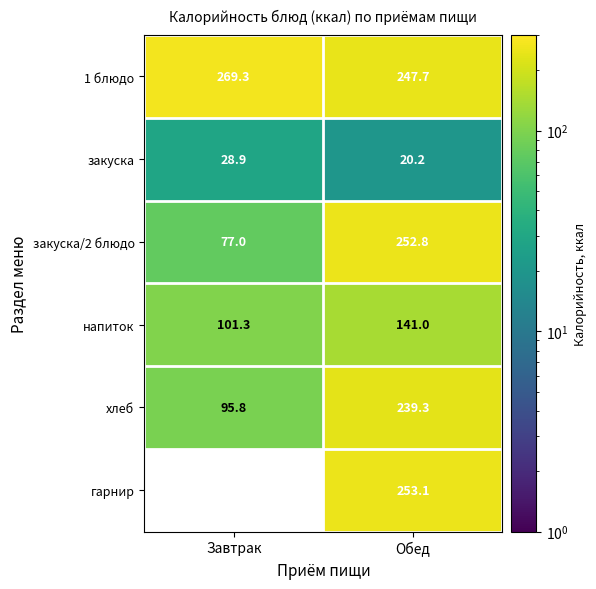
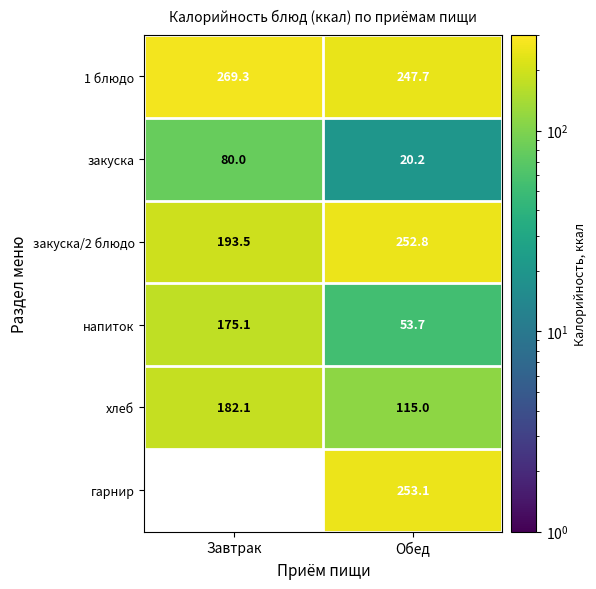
  {
    "1 блюдо": {
      "Завтрак": 269.3,
      "Обед": 247.7
    },
    "закуска": {
-     "Завтрак": 28.9,
+     "Завтрак": 80.0,
      "Обед": 20.2
    },
    "закуска/2 блюдо": {
-     "Завтрак": 77.0,
+     "Завтрак": 193.5,
      "Обед": 252.8
    },
    "напиток": {
-     "Завтрак": 101.3,
-     "Обед": 141.0
+     "Завтрак": 175.1,
+     "Обед": 53.7
    },
    "хлеб": {
-     "Завтрак": 95.8,
-     "Обед": 239.3
+     "Завтрак": 182.1,
+     "Обед": 115.0
    },
    "гарнир": {
      "Обед": 253.1
    }
  }
